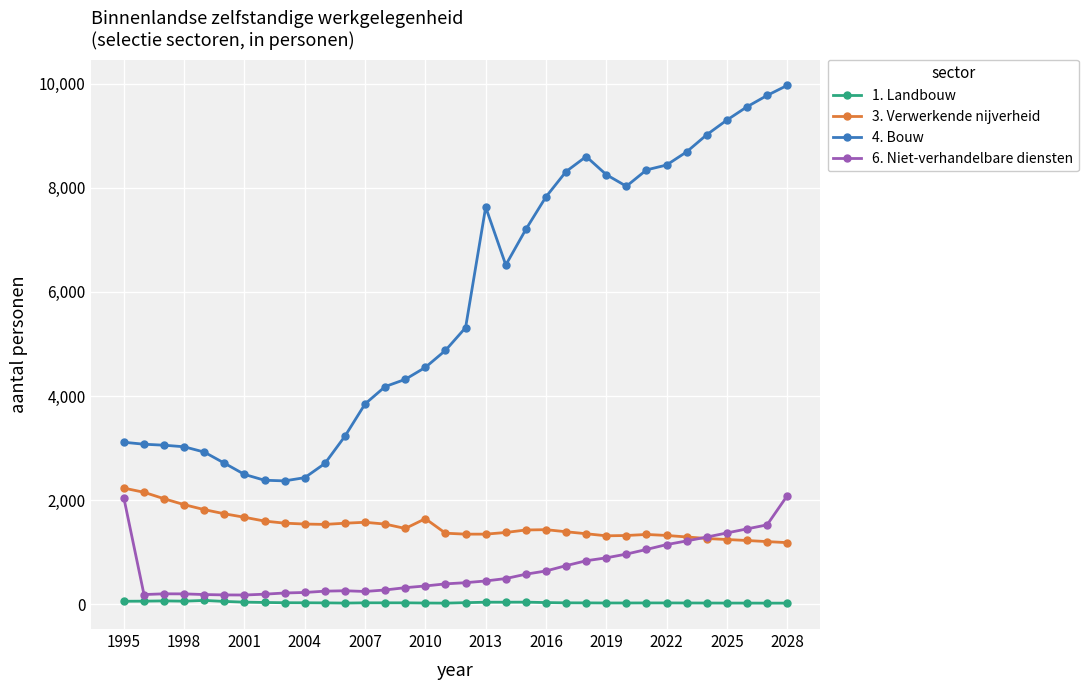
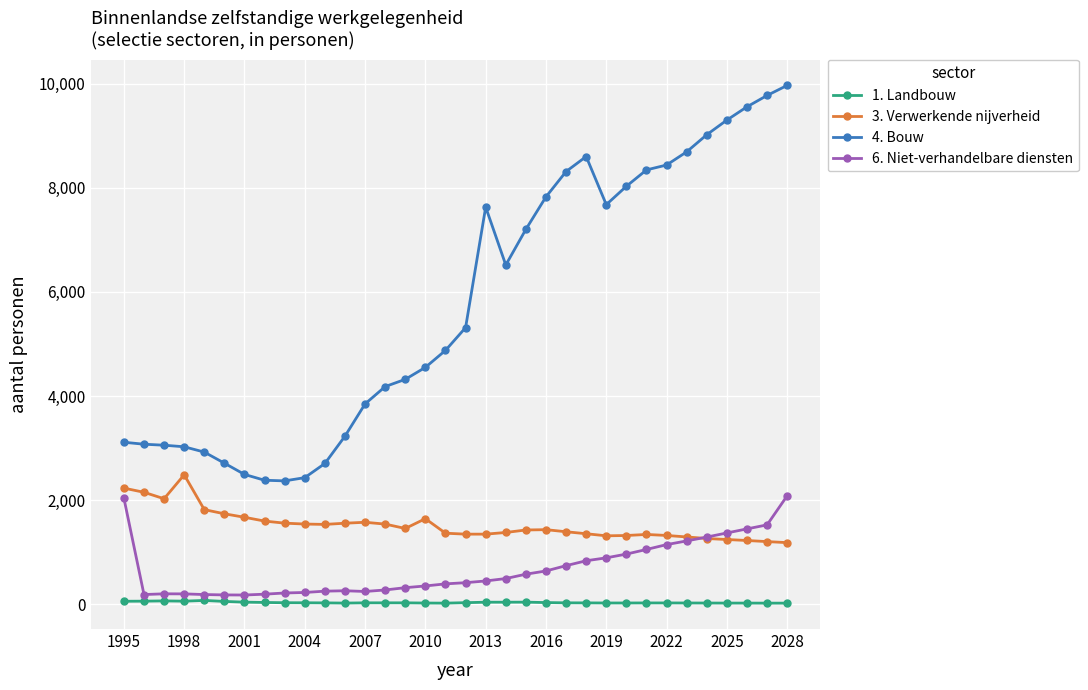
  {
    "1. Landbouw": {
      "1995": "100",
      "1998": "100",
      "2001": "0",
      "2004": "0",
      "2007": "0",
      "2010": "0",
      "2013": "0",
      "2016": "0",
      "2019": "0",
      "2022": "0",
      "2025": "0",
      "2028": "0"
    },
    "3. Verwerkende nijverheid": {
      "1995": "2,200",
-     "1998": "1,900",
+     "1998": "2,500",
      "2001": "1,700",
      "2004": "1,500",
      "2007": "1,600",
      "2010": "1,600",
      "2013": "1,300",
      "2016": "1,400",
      "2019": "1,300",
      "2022": "1,300",
      "2025": "1,200",
      "2028": "1,200"
    },
    "4. Bouw": {
      "1995": "3,100",
      "1998": "3,000",
      "2001": "2,500",
      "2004": "2,400",
      "2007": "3,800",
      "2010": "4,600",
      "2013": "7,600",
      "2016": "7,800",
-     "2019": "8,300",
+     "2019": "7,700",
      "2022": "8,400",
      "2025": "9,300",
      "2028": "10,000"
    },
    "6. Niet-verhandelbare diensten": {
      "1995": "2,000",
      "1998": "200",
      "2001": "200",
      "2004": "200",
      "2007": "200",
      "2010": "400",
      "2013": "400",
      "2016": "600",
      "2019": "900",
      "2022": "1,100",
      "2025": "1,400",
      "2028": "2,100"
    }
  }
